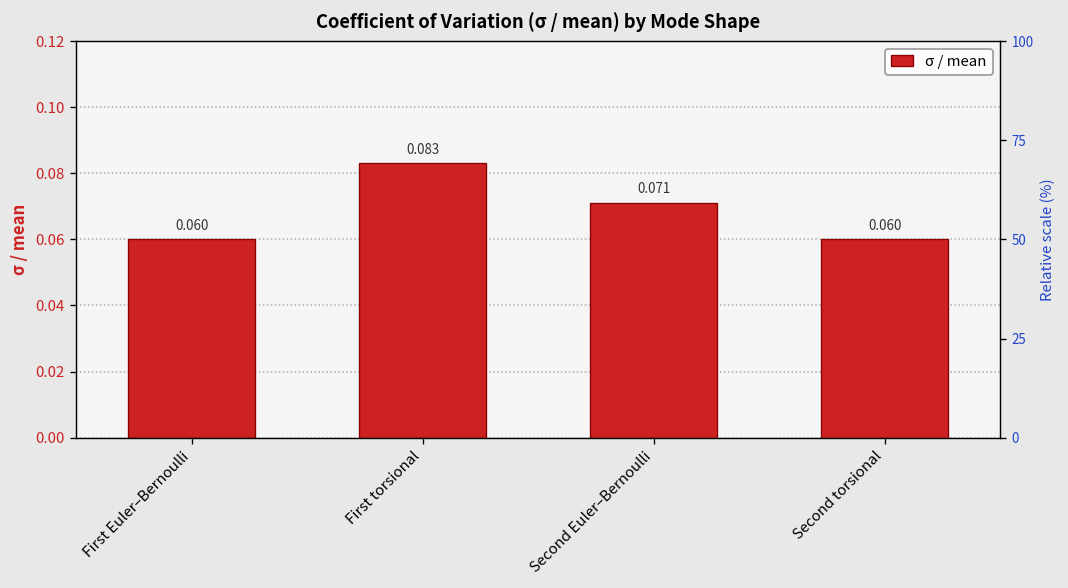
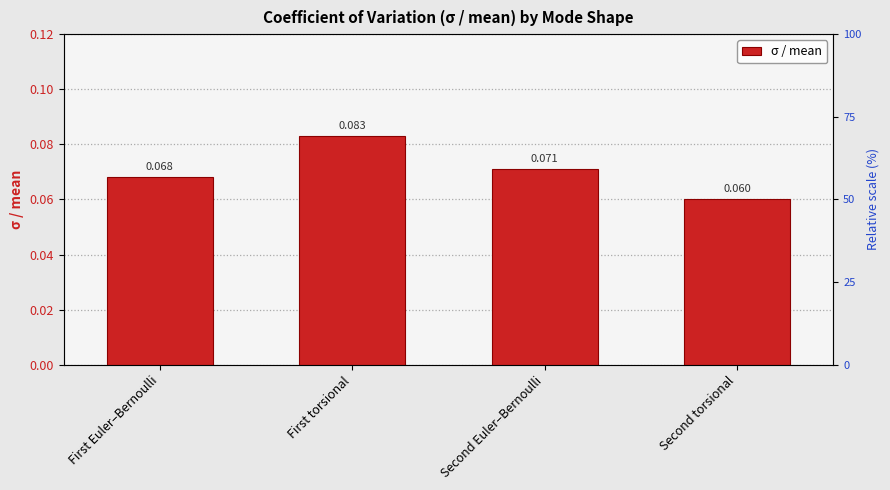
  {
-   "First Euler–Bernoulli": 0.060,
+   "First Euler–Bernoulli": 0.068,
    "First torsional": 0.083,
    "Second Euler–Bernoulli": 0.071,
    "Second torsional": 0.060
  }
